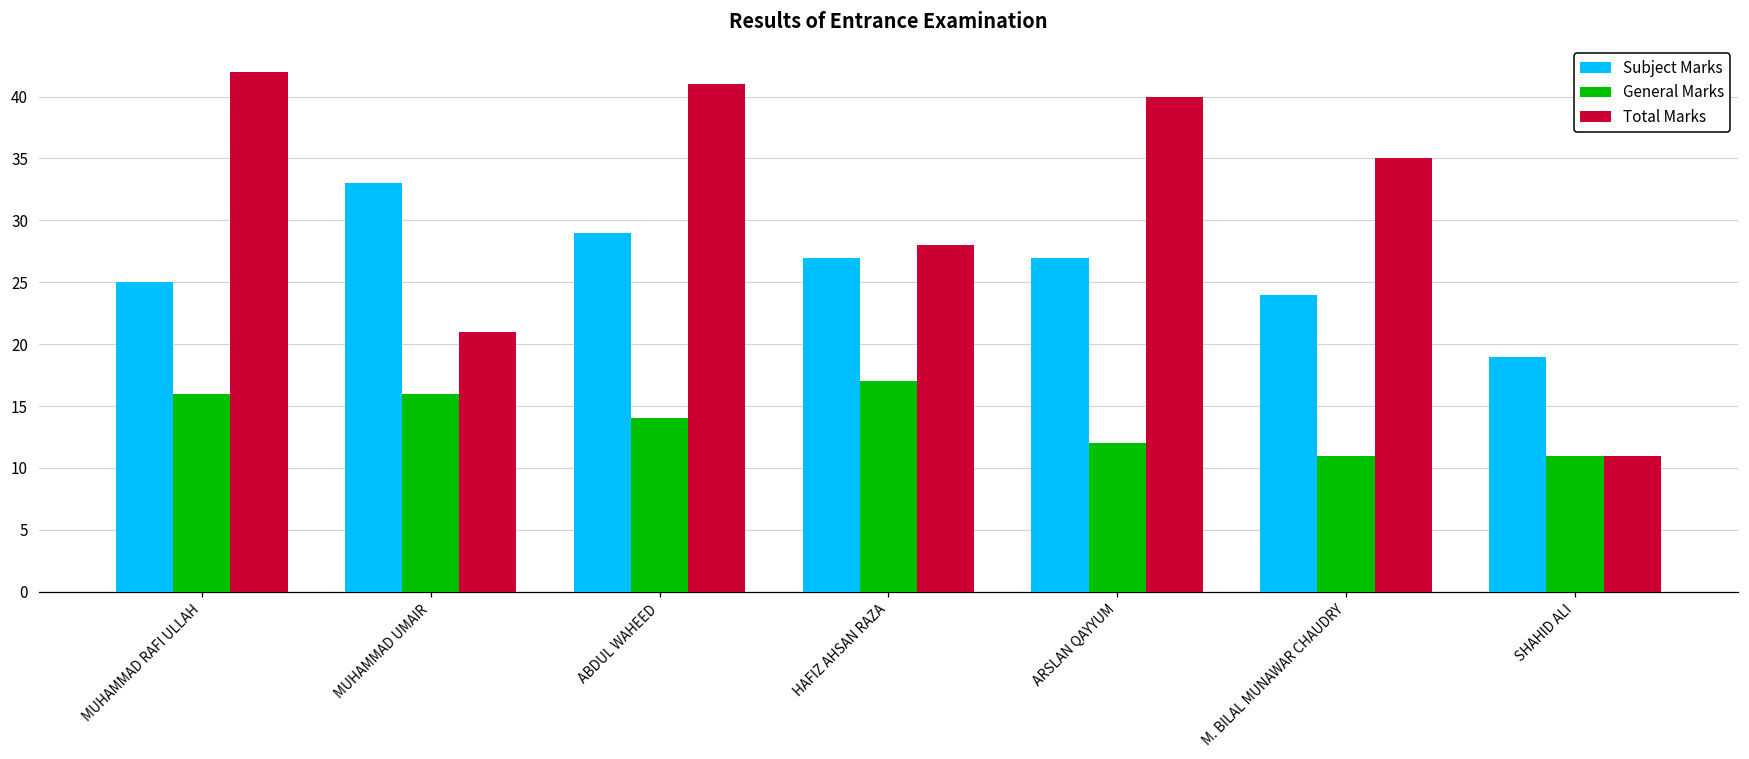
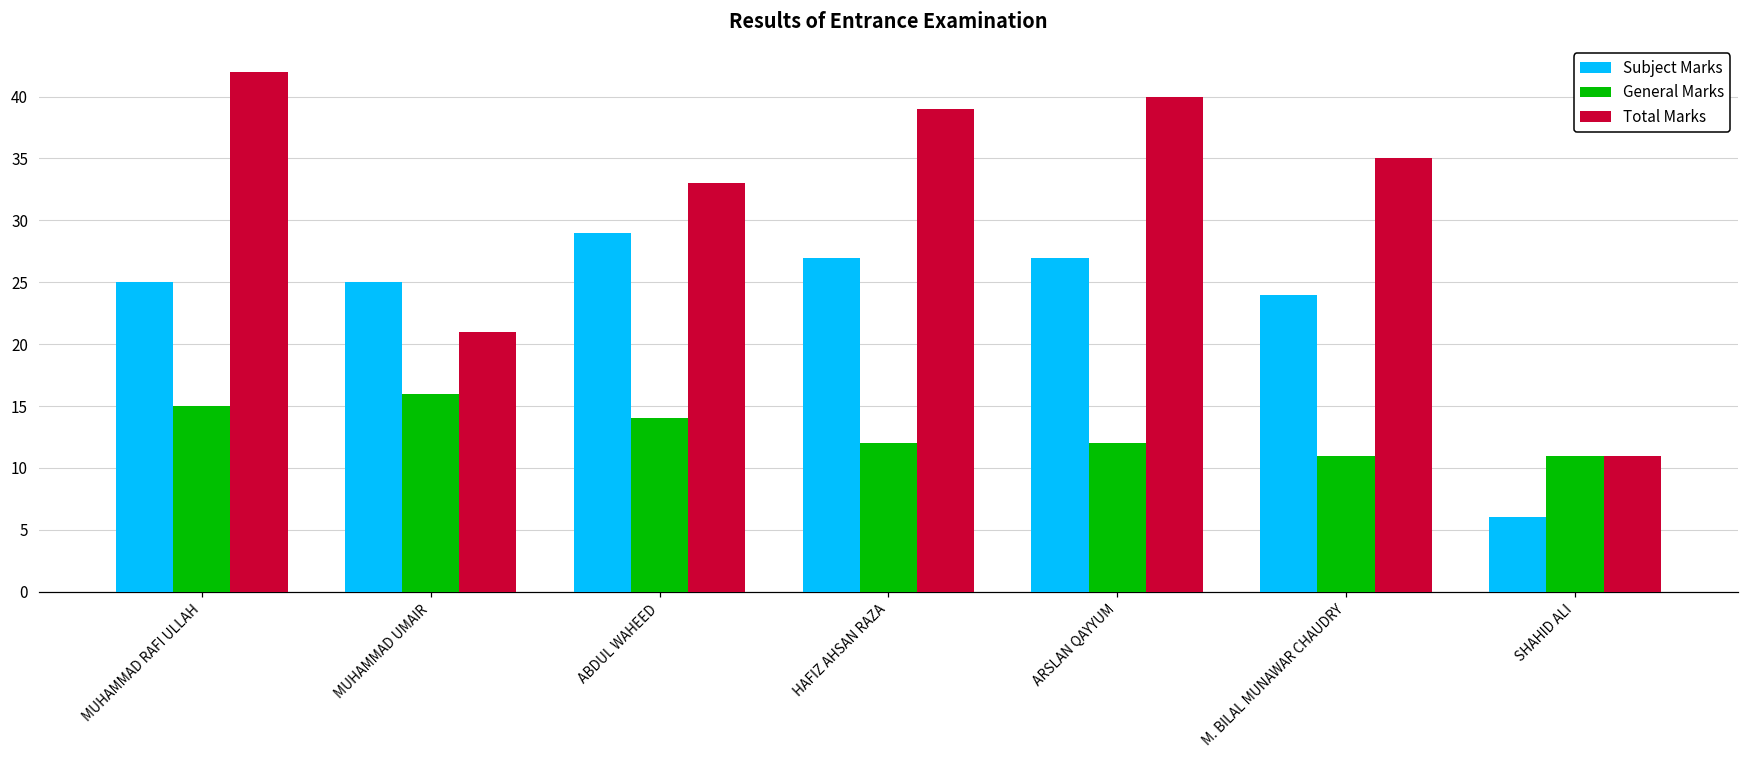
  {
    "Subject Marks": {
      "MUHAMMAD RAFI ULLAH": 25,
-     "MUHAMMAD UMAIR": 33,
+     "MUHAMMAD UMAIR": 25,
      "ABDUL WAHEED": 29,
      "HAFIZ AHSAN RAZA": 27,
      "ARSLAN QAYYUM": 27,
      "M. BILAL MUNAWAR CHAUDRY": 24,
-     "SHAHID ALI": 19
+     "SHAHID ALI": 6
    },
    "General Marks": {
-     "MUHAMMAD RAFI ULLAH": 16,
+     "MUHAMMAD RAFI ULLAH": 15,
      "MUHAMMAD UMAIR": 16,
      "ABDUL WAHEED": 14,
-     "HAFIZ AHSAN RAZA": 17,
+     "HAFIZ AHSAN RAZA": 12,
      "ARSLAN QAYYUM": 12,
      "M. BILAL MUNAWAR CHAUDRY": 11,
      "SHAHID ALI": 11
    },
    "Total Marks": {
      "MUHAMMAD RAFI ULLAH": 42,
      "MUHAMMAD UMAIR": 21,
-     "ABDUL WAHEED": 41,
-     "HAFIZ AHSAN RAZA": 28,
+     "ABDUL WAHEED": 33,
+     "HAFIZ AHSAN RAZA": 39,
      "ARSLAN QAYYUM": 40,
      "M. BILAL MUNAWAR CHAUDRY": 35,
      "SHAHID ALI": 11
    }
  }
